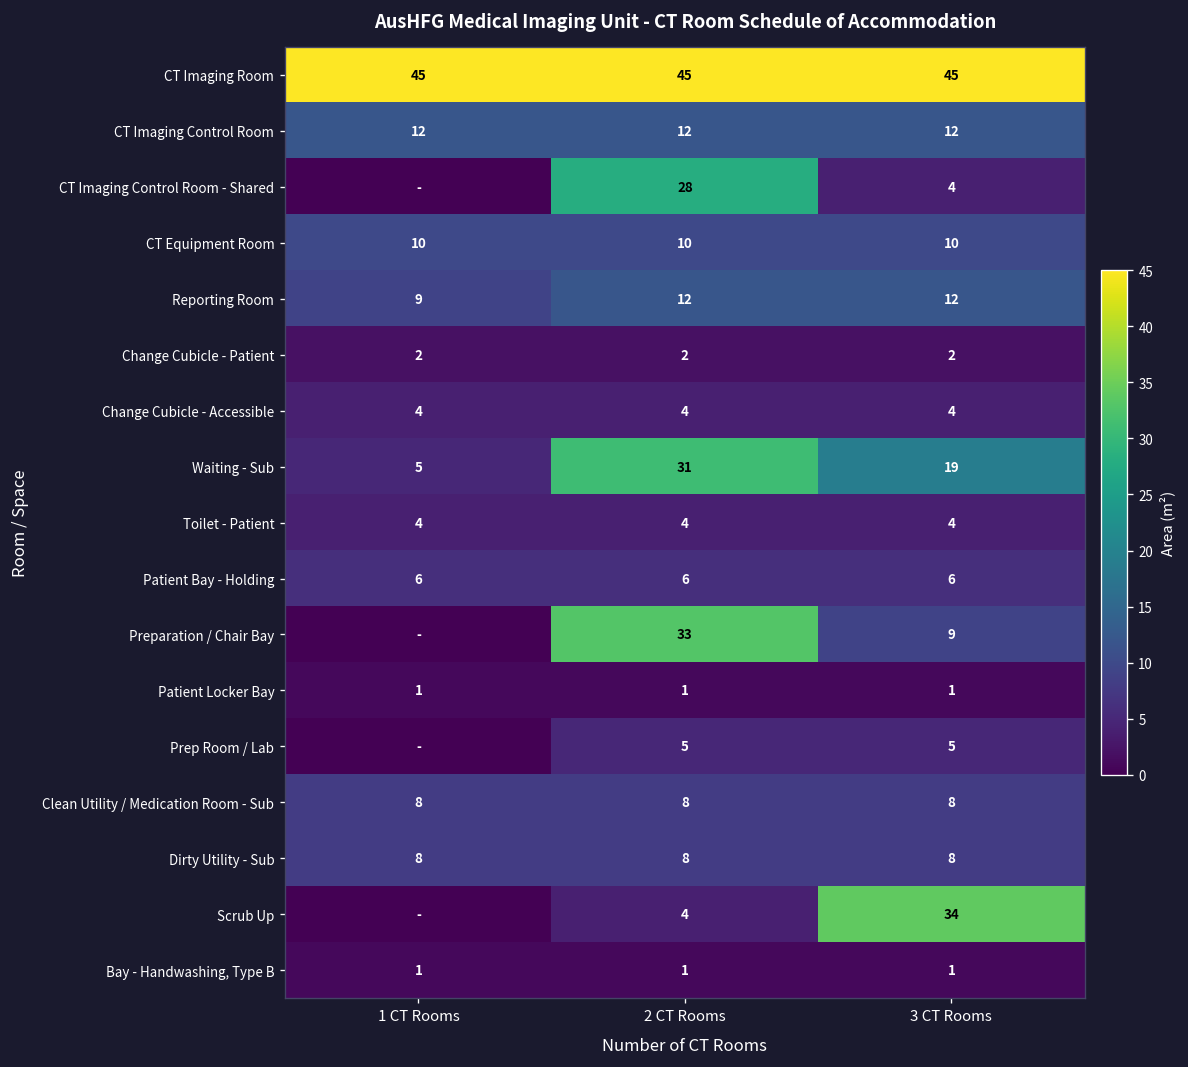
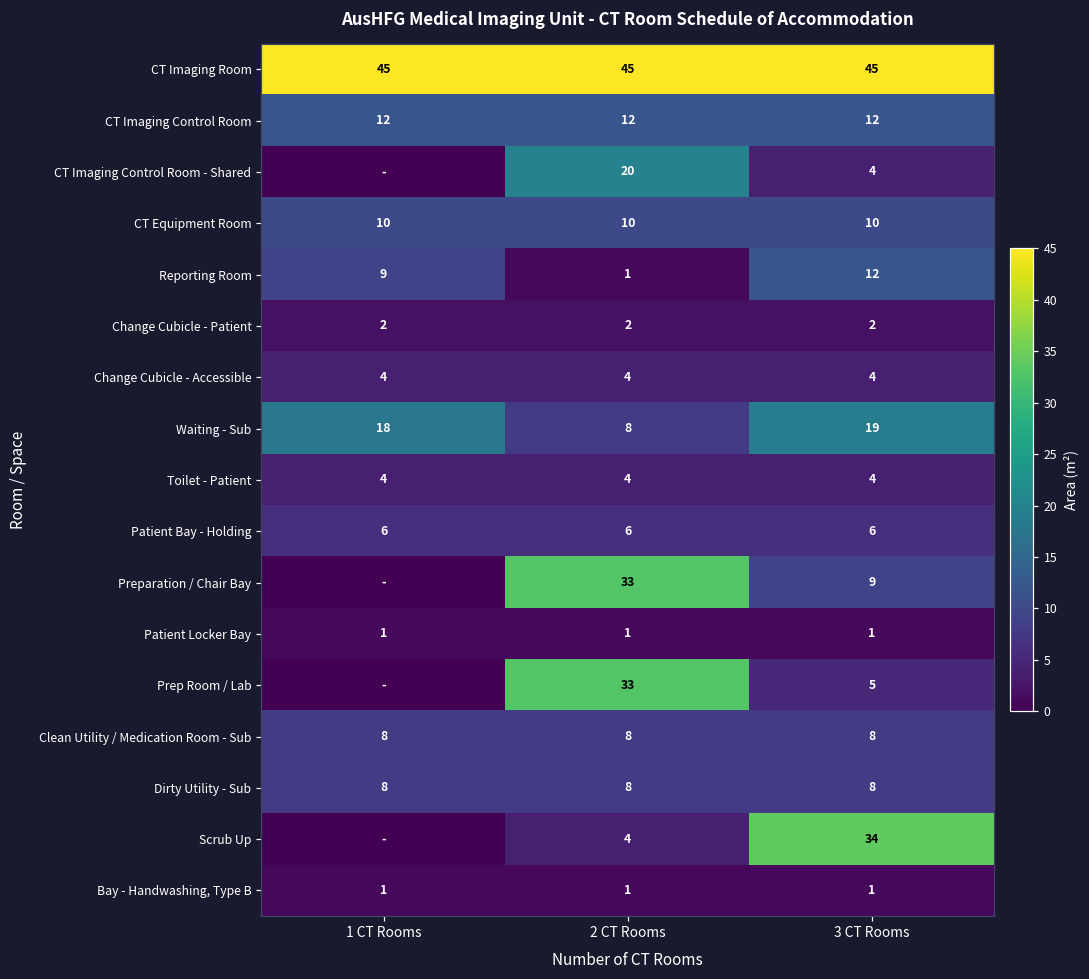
  {
    "CT Imaging Room": {
      "1 CT Rooms": 45,
      "2 CT Rooms": 45,
      "3 CT Rooms": 45
    },
    "CT Imaging Control Room": {
      "1 CT Rooms": 12,
      "2 CT Rooms": 12,
      "3 CT Rooms": 12
    },
    "CT Imaging Control Room - Shared": {
-     "2 CT Rooms": 28,
+     "2 CT Rooms": 20,
      "3 CT Rooms": 4
    },
    "CT Equipment Room": {
      "1 CT Rooms": 10,
      "2 CT Rooms": 10,
      "3 CT Rooms": 10
    },
    "Reporting Room": {
      "1 CT Rooms": 9,
-     "2 CT Rooms": 12,
+     "2 CT Rooms": 1,
      "3 CT Rooms": 12
    },
    "Change Cubicle - Patient": {
      "1 CT Rooms": 2,
      "2 CT Rooms": 2,
      "3 CT Rooms": 2
    },
    "Change Cubicle - Accessible": {
      "1 CT Rooms": 4,
      "2 CT Rooms": 4,
      "3 CT Rooms": 4
    },
    "Waiting - Sub": {
-     "1 CT Rooms": 5,
-     "2 CT Rooms": 31,
+     "1 CT Rooms": 18,
+     "2 CT Rooms": 8,
      "3 CT Rooms": 19
    },
    "Toilet - Patient": {
      "1 CT Rooms": 4,
      "2 CT Rooms": 4,
      "3 CT Rooms": 4
    },
    "Patient Bay - Holding": {
      "1 CT Rooms": 6,
      "2 CT Rooms": 6,
      "3 CT Rooms": 6
    },
    "Preparation / Chair Bay": {
      "2 CT Rooms": 33,
      "3 CT Rooms": 9
    },
    "Patient Locker Bay": {
      "1 CT Rooms": 1,
      "2 CT Rooms": 1,
      "3 CT Rooms": 1
    },
    "Prep Room / Lab": {
-     "2 CT Rooms": 5,
+     "2 CT Rooms": 33,
      "3 CT Rooms": 5
    },
    "Clean Utility / Medication Room - Sub": {
      "1 CT Rooms": 8,
      "2 CT Rooms": 8,
      "3 CT Rooms": 8
    },
    "Dirty Utility - Sub": {
      "1 CT Rooms": 8,
      "2 CT Rooms": 8,
      "3 CT Rooms": 8
    },
    "Scrub Up": {
      "2 CT Rooms": 4,
      "3 CT Rooms": 34
    },
    "Bay - Handwashing, Type B": {
      "1 CT Rooms": 1,
      "2 CT Rooms": 1,
      "3 CT Rooms": 1
    }
  }
